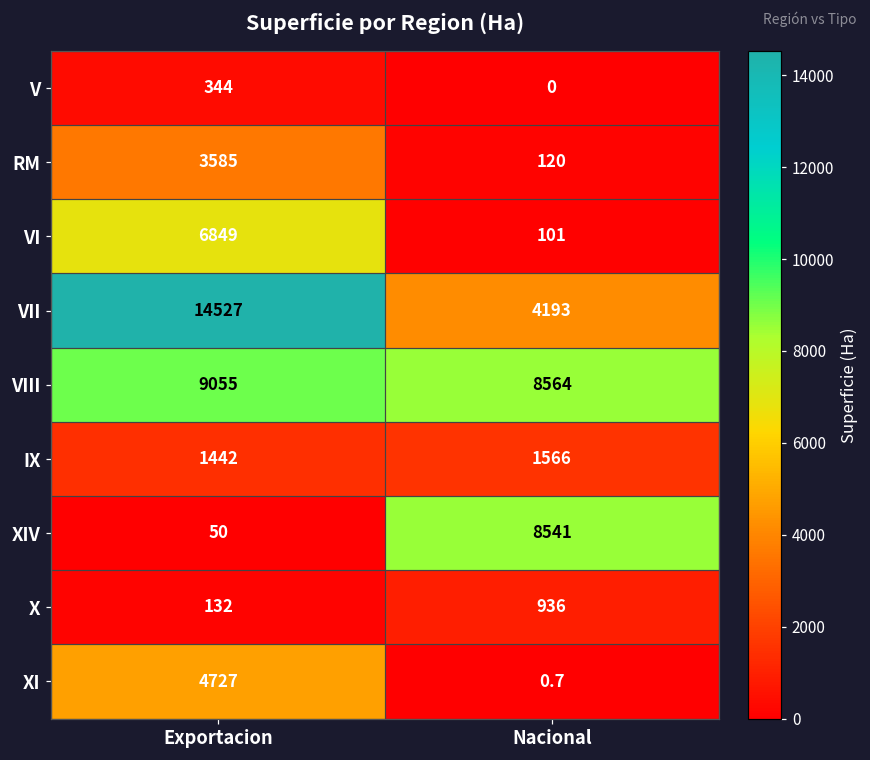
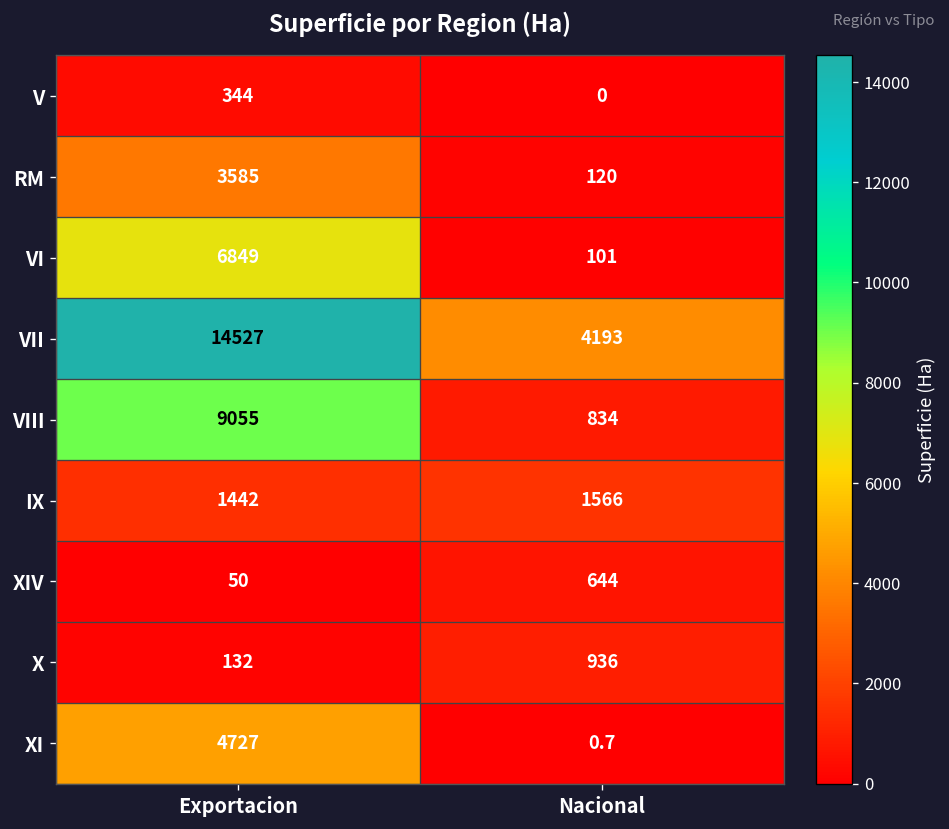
  {
    "V": {
      "Exportacion": 344,
      "Nacional": 0
    },
    "RM": {
      "Exportacion": 3585,
      "Nacional": 120
    },
    "VI": {
      "Exportacion": 6849,
      "Nacional": 101
    },
    "VII": {
      "Exportacion": 14527,
      "Nacional": 4193
    },
    "VIII": {
      "Exportacion": 9055,
-     "Nacional": 8564
+     "Nacional": 834
    },
    "IX": {
      "Exportacion": 1442,
      "Nacional": 1566
    },
    "XIV": {
      "Exportacion": 50,
-     "Nacional": 8541
+     "Nacional": 644
    },
    "X": {
      "Exportacion": 132,
      "Nacional": 936
    },
    "XI": {
      "Exportacion": 4727,
      "Nacional": 0.7
    }
  }
